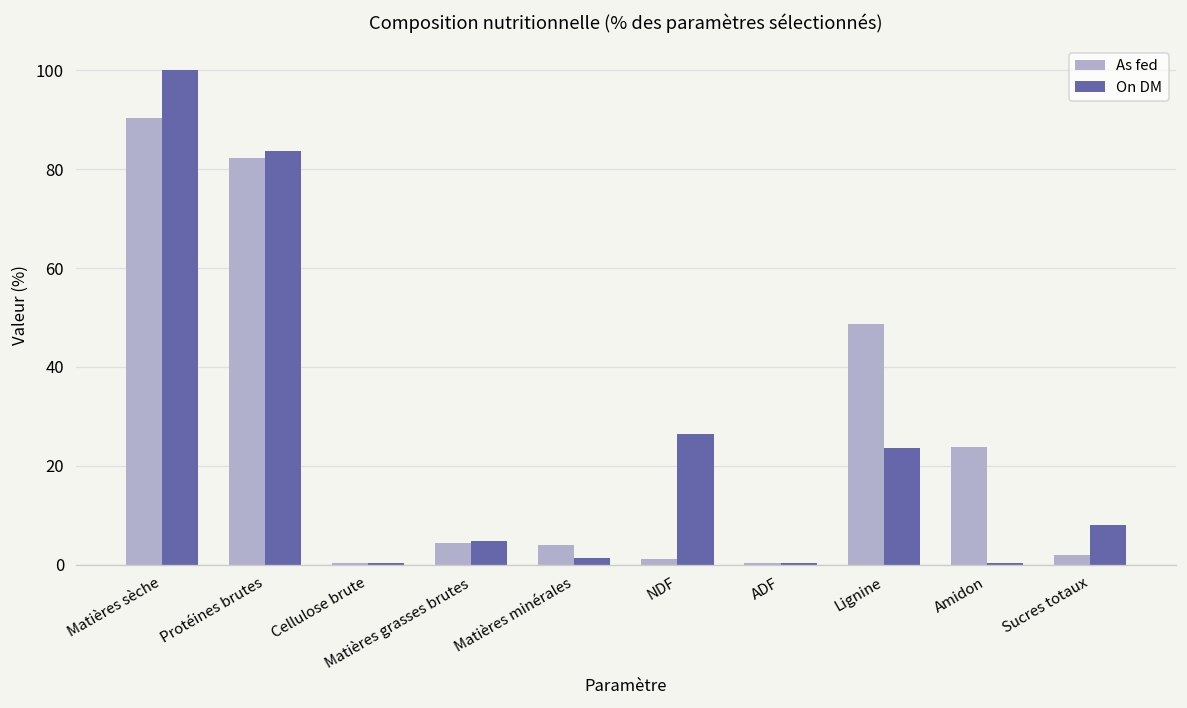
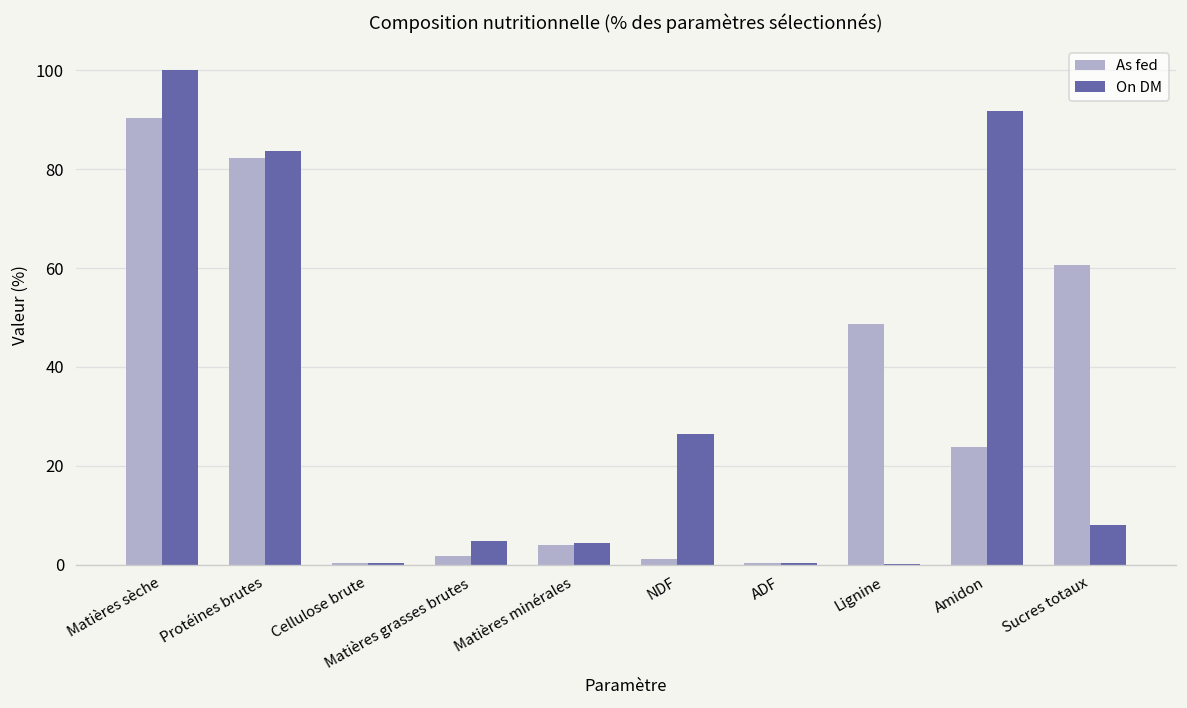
  {
    "As fed": {
      "Matières sèche": 90,
      "Protéines brutes": 82,
-     "Matières grasses brutes": 4,
+     "Matières grasses brutes": 2,
      "Matières minérales": 4,
      "NDF": 1,
      "Lignine": 49,
      "Amidon": 24,
-     "Sucres totaux": 2
+     "Sucres totaux": 61
    },
    "On DM": {
      "Matières sèche": 100,
      "Protéines brutes": 84,
      "Matières grasses brutes": 5,
-     "Matières minérales": 1,
+     "Matières minérales": 4,
      "NDF": 26,
-     "Lignine": 24,
-     "Amidon": 0,
+     "Lignine": 0,
+     "Amidon": 92,
      "Sucres totaux": 8
    }
  }
